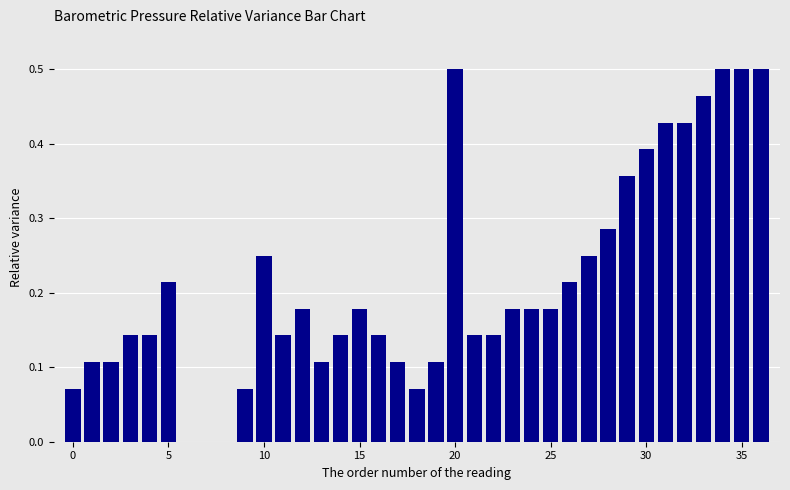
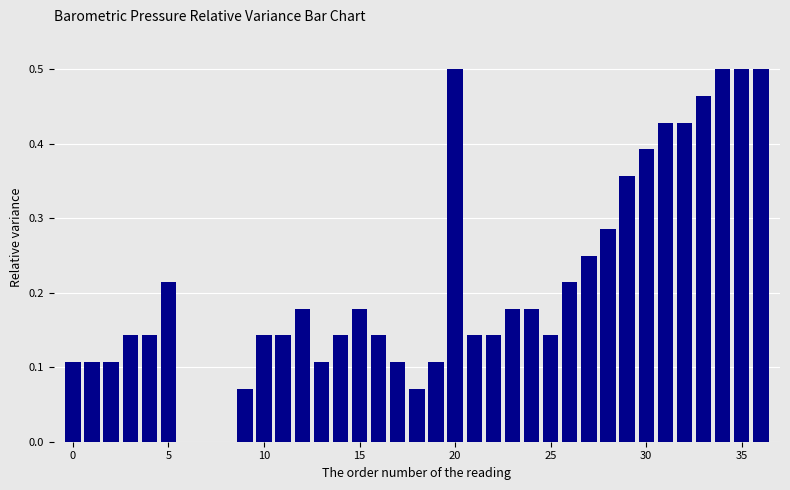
  {
-   "0": 0.07,
+   "0": 0.11,
    "5": 0.21,
-   "10": 0.25,
+   "10": 0.14,
    "15": 0.18,
    "20": 0.50,
-   "25": 0.18,
+   "25": 0.14,
    "30": 0.39,
    "35": 0.50
  }
